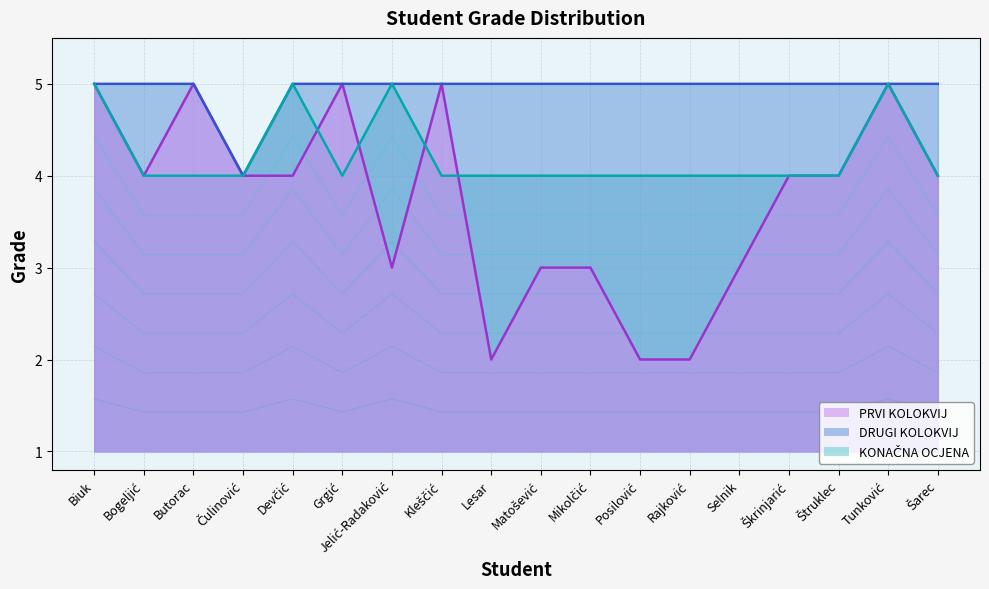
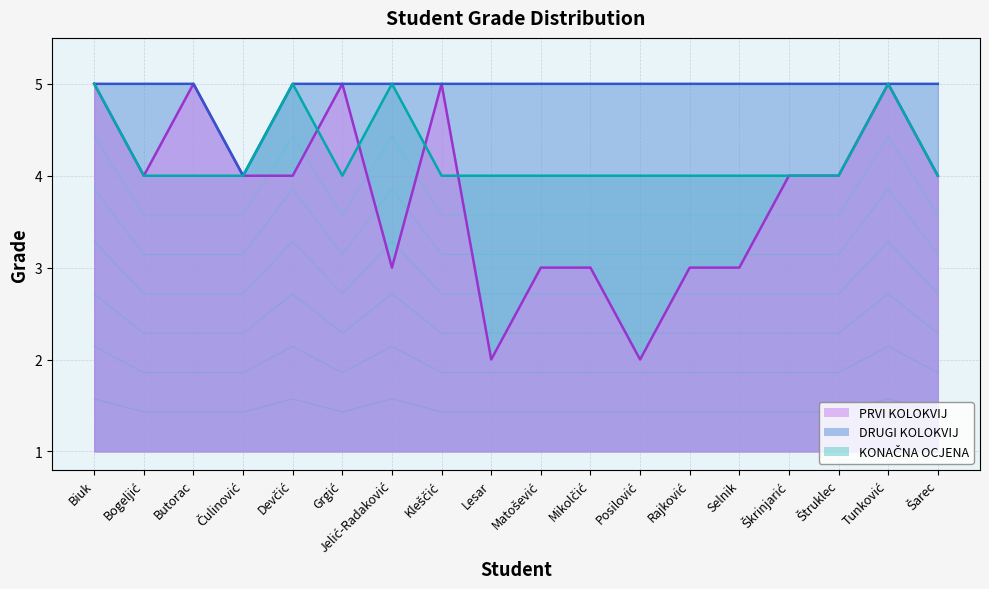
  {
    "PRVI KOLOKVIJ": {
      "Devčić": 4,
      "Jelić-Radaković": 3,
      "Lesar": 2,
      "Matošević": 3,
      "Mikolčić": 3,
      "Posilović": 2,
-     "Rajković": 2,
+     "Rajković": 3,
      "Selnik": 3
    }
  }
